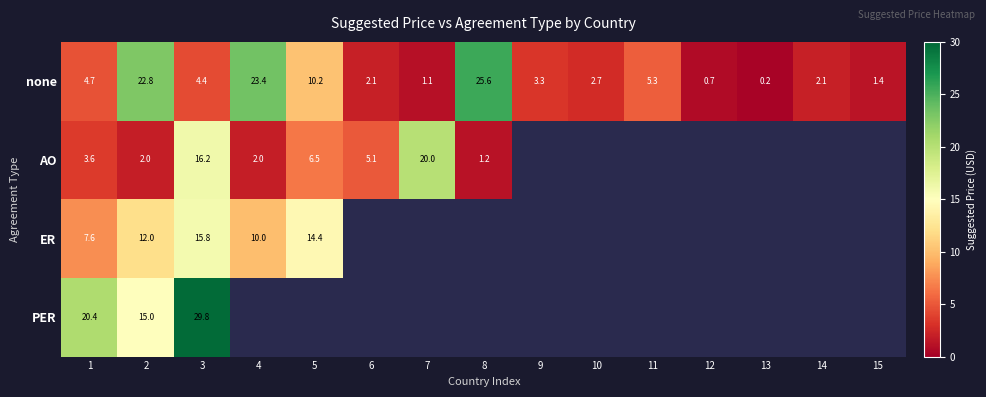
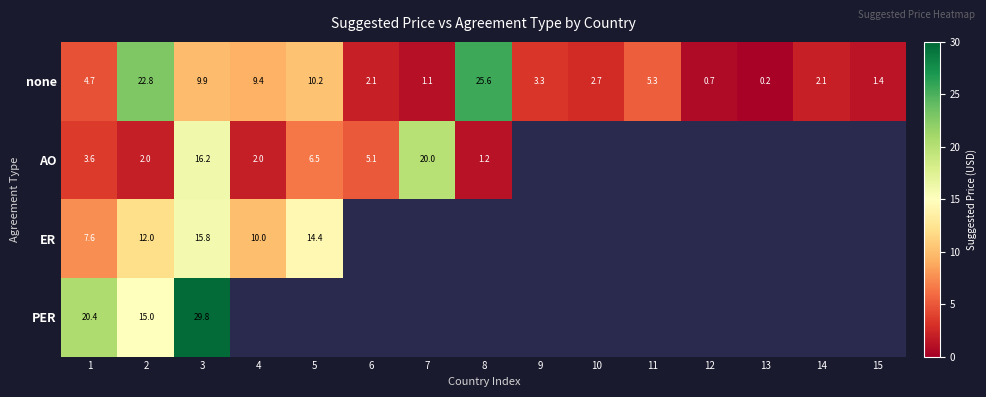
  {
    "none": {
      "1": 4.7,
      "2": 22.8,
-     "3": 4.4,
-     "4": 23.4,
+     "3": 9.9,
+     "4": 9.4,
      "5": 10.2,
      "6": 2.1,
      "7": 1.1,
      "8": 25.6,
      "9": 3.3,
      "10": 2.7,
      "11": 5.3,
      "12": 0.7,
      "13": 0.2,
      "14": 2.1,
      "15": 1.4
    },
    "AO": {
      "1": 3.6,
      "2": 2.0,
      "3": 16.2,
      "4": 2.0,
      "5": 6.5,
      "6": 5.1,
      "7": 20.0,
      "8": 1.2
    },
    "ER": {
      "1": 7.6,
      "2": 12.0,
      "3": 15.8,
      "4": 10.0,
      "5": 14.4
    },
    "PER": {
      "1": 20.4,
      "2": 15.0,
      "3": 29.8
    }
  }
